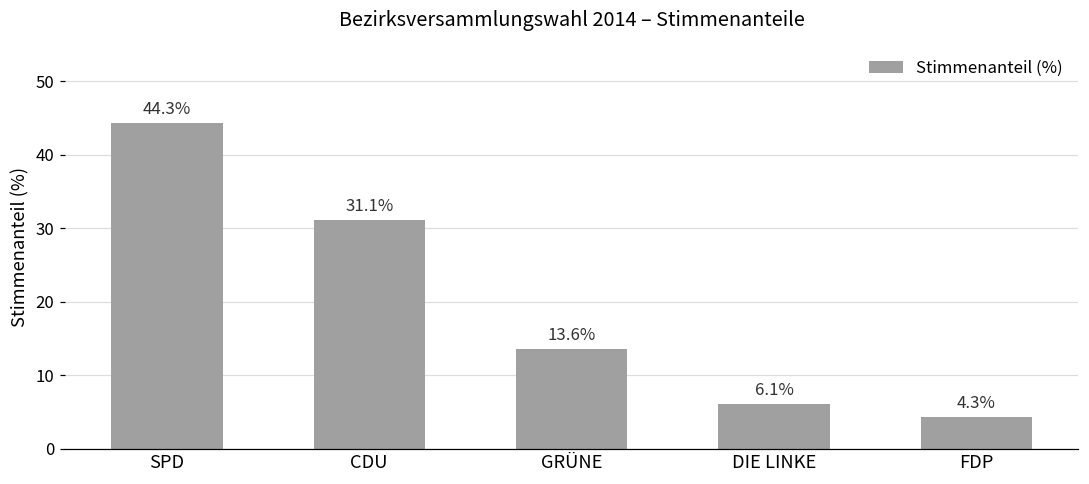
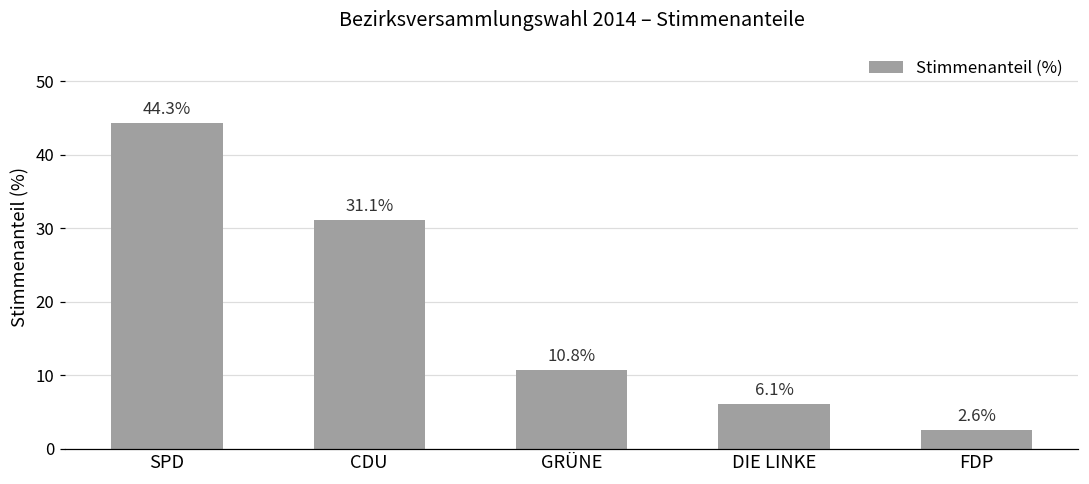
  {
    "SPD": "44.3%",
    "CDU": "31.1%",
-   "GRÜNE": "13.6%",
+   "GRÜNE": "10.8%",
    "DIE LINKE": "6.1%",
-   "FDP": "4.3%"
+   "FDP": "2.6%"
  }
